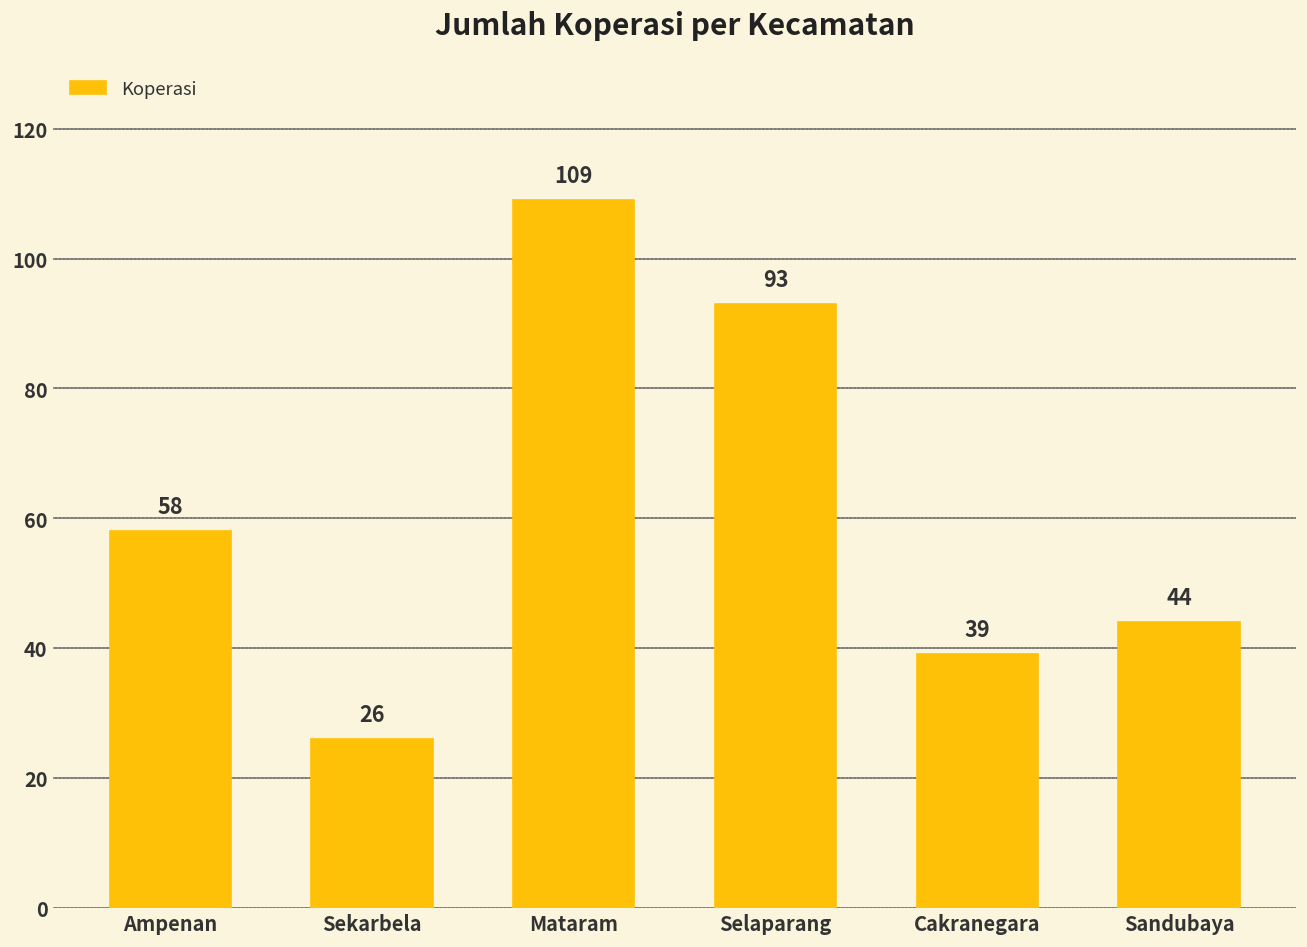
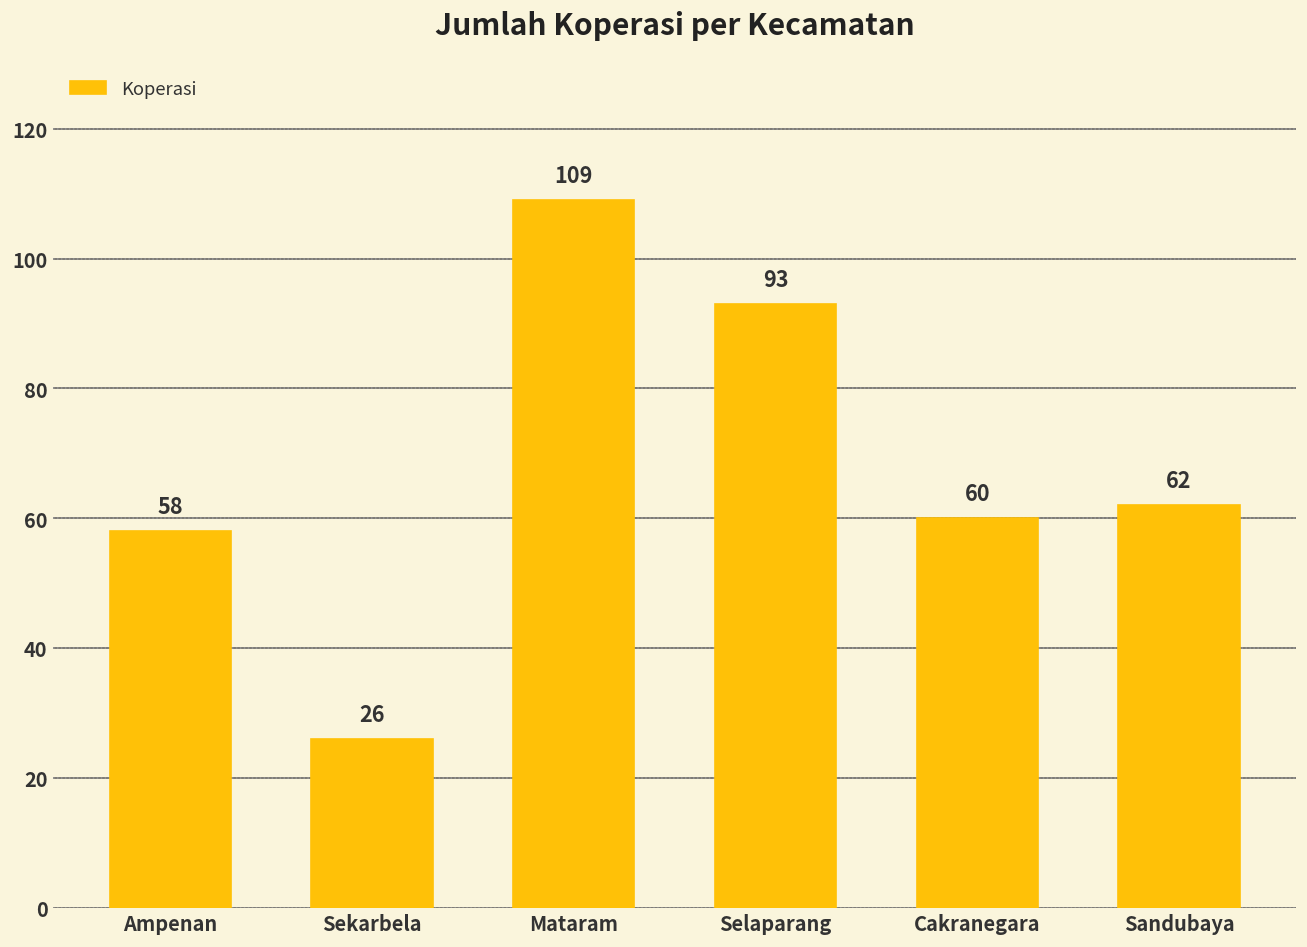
  {
    "Ampenan": 58,
    "Sekarbela": 26,
    "Mataram": 109,
    "Selaparang": 93,
-   "Cakranegara": 39,
-   "Sandubaya": 44
+   "Cakranegara": 60,
+   "Sandubaya": 62
  }
